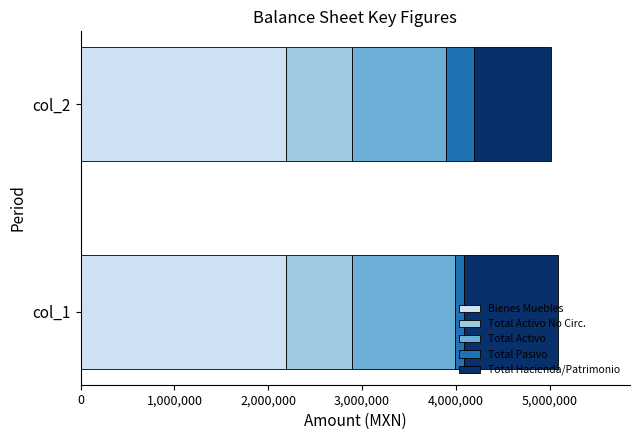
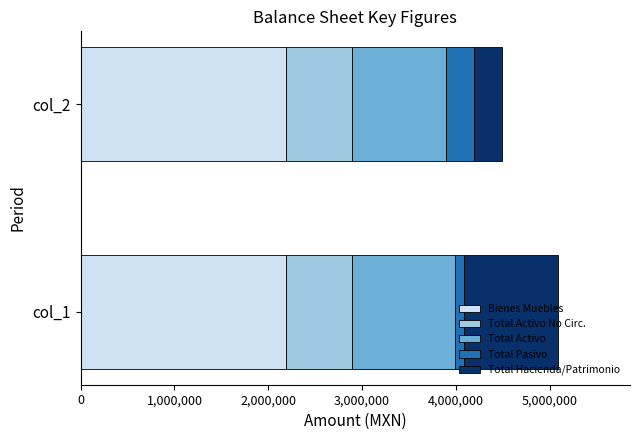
  {
    "Total Pasivo": {
      "col_2": "300,000",
      "col_1": "100,000"
    },
    "Total Hacienda/Patrimonio": {
-     "col_2": "800,000",
+     "col_2": "300,000",
      "col_1": "1,000,000"
    }
  }
